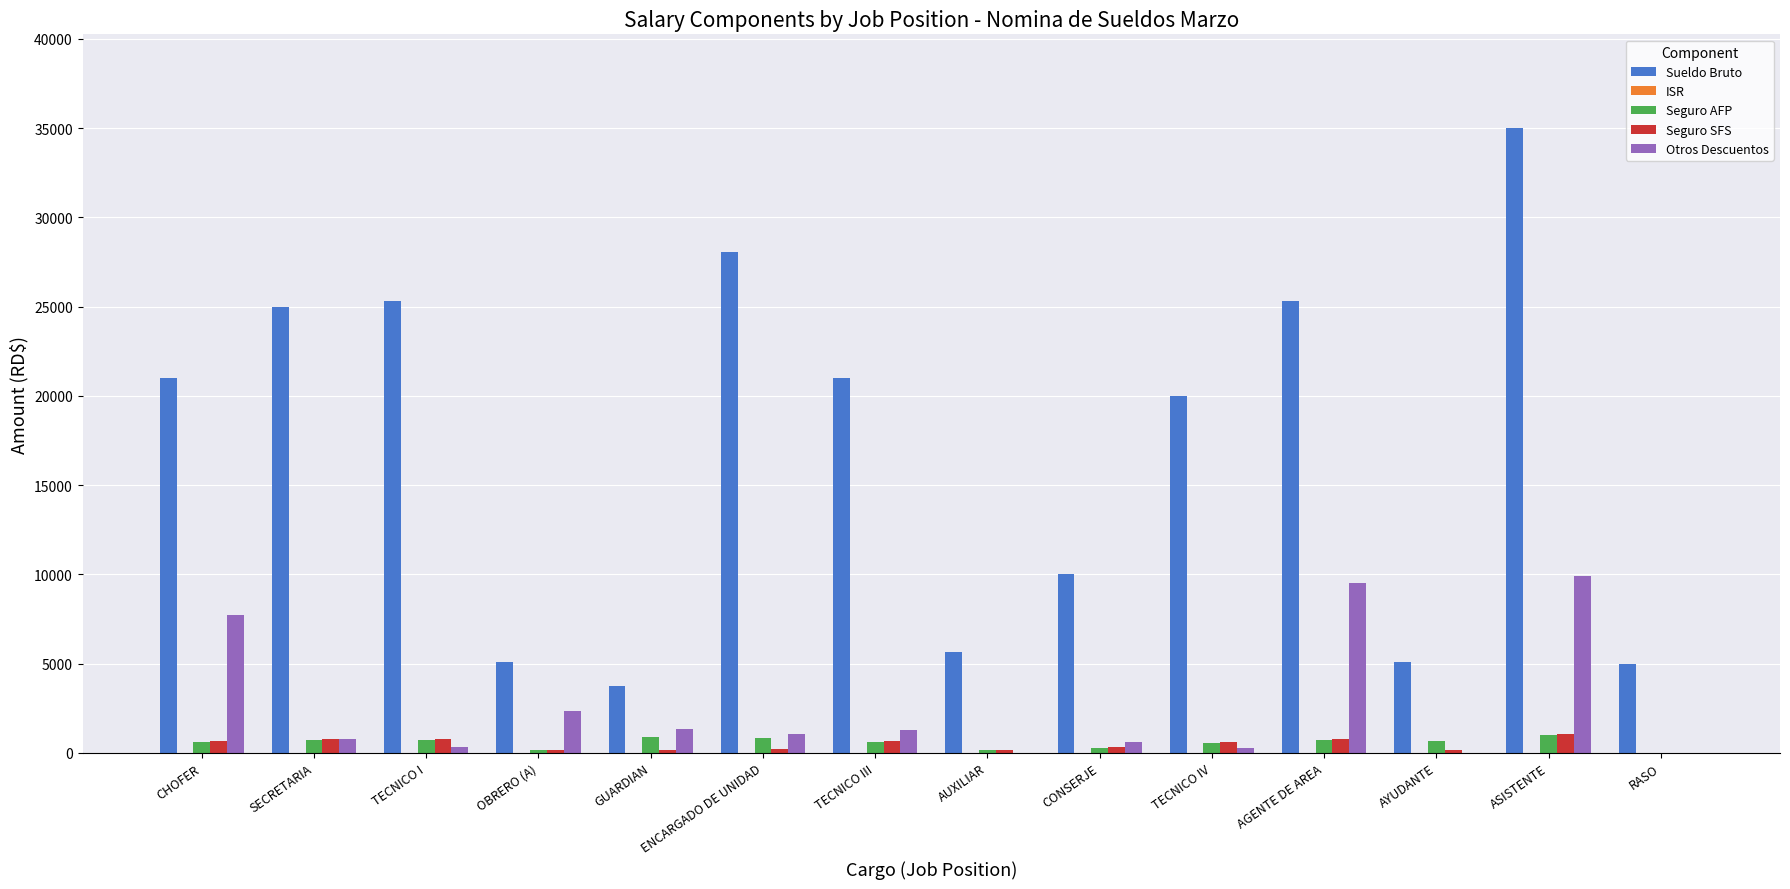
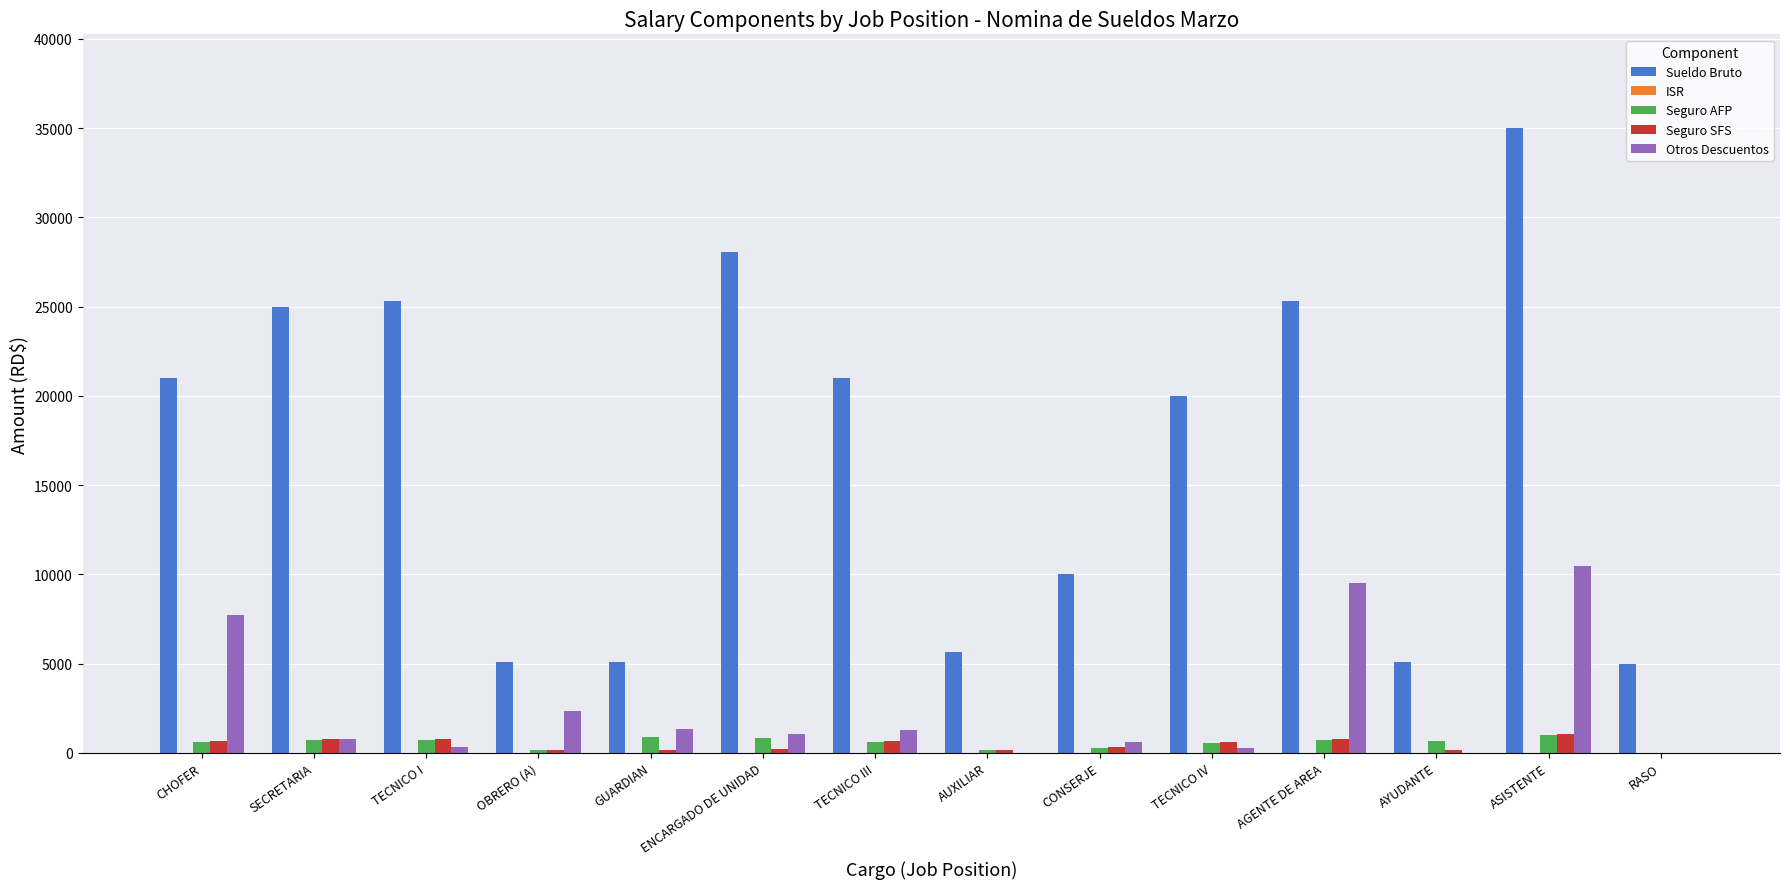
  {
    "Sueldo Bruto": {
      "CHOFER": 21000,
      "SECRETARIA": 25000,
      "TECNICO I": 25300,
      "OBRERO (A)": 5100,
-     "GUARDIAN": 3700,
+     "GUARDIAN": 5100,
      "ENCARGADO DE UNIDAD": 28100,
      "TECNICO III": 21000,
      "AUXILIAR": 5600,
      "CONSERJE": 10000,
      "TECNICO IV": 20000,
      "AGENTE DE AREA": 25300,
      "AYUDANTE": 5100,
      "ASISTENTE": 35000,
      "RASO": 5000
    },
    "ISR": {
      "CHOFER": 0,
      "SECRETARIA": 0,
      "TECNICO I": 0,
      "OBRERO (A)": 0,
      "GUARDIAN": 0,
      "ENCARGADO DE UNIDAD": 0,
      "TECNICO III": 0,
      "AUXILIAR": 0,
      "CONSERJE": 0,
      "TECNICO IV": 0,
      "AGENTE DE AREA": 0,
      "AYUDANTE": 0,
      "ASISTENTE": 0,
      "RASO": 0
    },
    "Seguro AFP": {
      "CHOFER": 600,
      "SECRETARIA": 700,
      "TECNICO I": 700,
      "OBRERO (A)": 100,
      "GUARDIAN": 900,
      "ENCARGADO DE UNIDAD": 800,
      "TECNICO III": 600,
      "AUXILIAR": 200,
      "CONSERJE": 300,
      "TECNICO IV": 600,
      "AGENTE DE AREA": 700,
      "AYUDANTE": 600,
      "ASISTENTE": 1000,
      "RASO": 0
    },
    "Seguro SFS": {
      "CHOFER": 600,
      "SECRETARIA": 800,
      "TECNICO I": 800,
      "OBRERO (A)": 200,
      "GUARDIAN": 200,
      "ENCARGADO DE UNIDAD": 200,
      "TECNICO III": 600,
      "AUXILIAR": 200,
      "CONSERJE": 300,
      "TECNICO IV": 600,
      "AGENTE DE AREA": 800,
      "AYUDANTE": 200,
      "ASISTENTE": 1100,
      "RASO": 0
    },
    "Otros Descuentos": {
      "CHOFER": 7700,
      "SECRETARIA": 800,
      "TECNICO I": 300,
      "OBRERO (A)": 2300,
      "GUARDIAN": 1300,
      "ENCARGADO DE UNIDAD": 1100,
      "TECNICO III": 1300,
      "AUXILIAR": 0,
      "CONSERJE": 600,
      "TECNICO IV": 300,
      "AGENTE DE AREA": 9500,
      "AYUDANTE": 0,
-     "ASISTENTE": 9900,
+     "ASISTENTE": 10500,
      "RASO": 0
    }
  }
